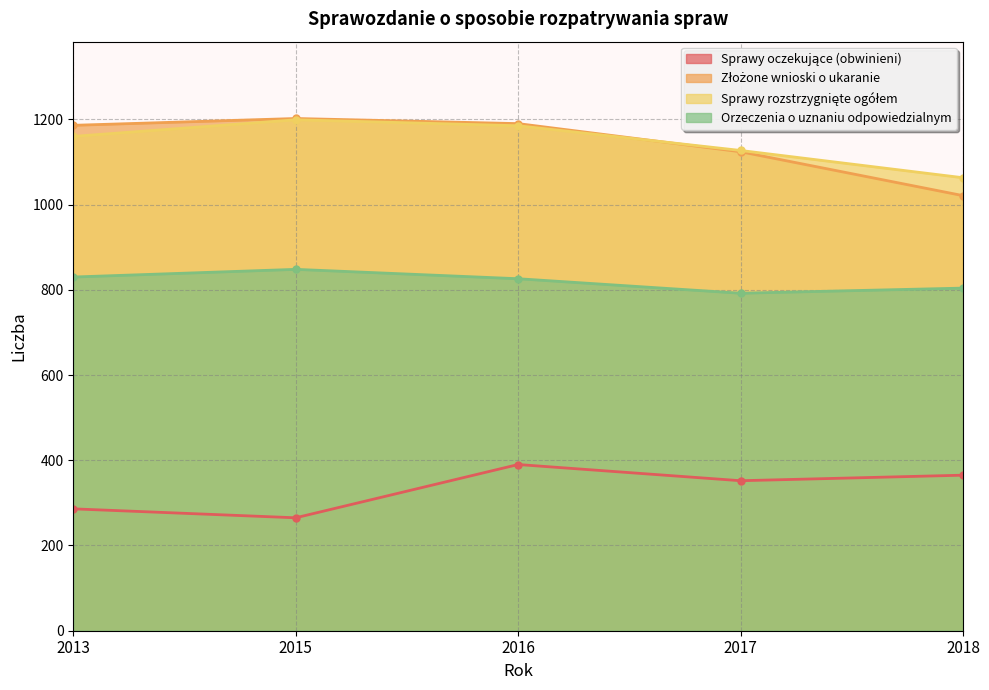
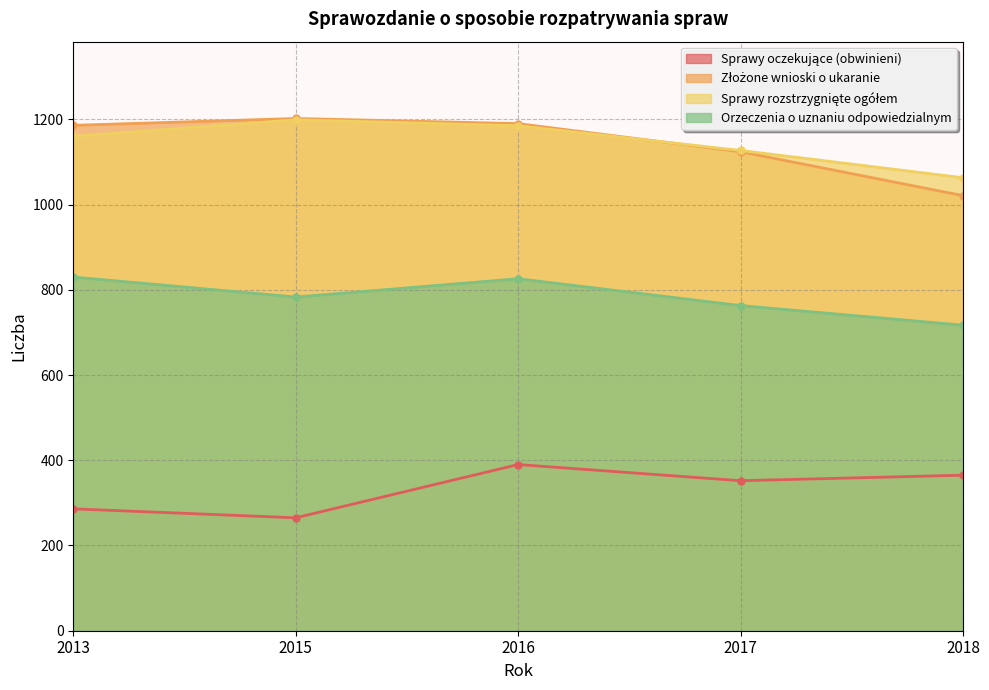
  {
    "Sprawy oczekujące (obwinieni)": {
      "2013": 290,
      "2015": 270,
      "2016": 390,
      "2017": 350,
      "2018": 370
    },
    "Orzeczenia o uznaniu odpowiedzialnym": {
      "2013": 830,
-     "2015": 850,
+     "2015": 780,
      "2016": 830,
-     "2017": 790,
-     "2018": 800
+     "2017": 760,
+     "2018": 720
    }
  }
